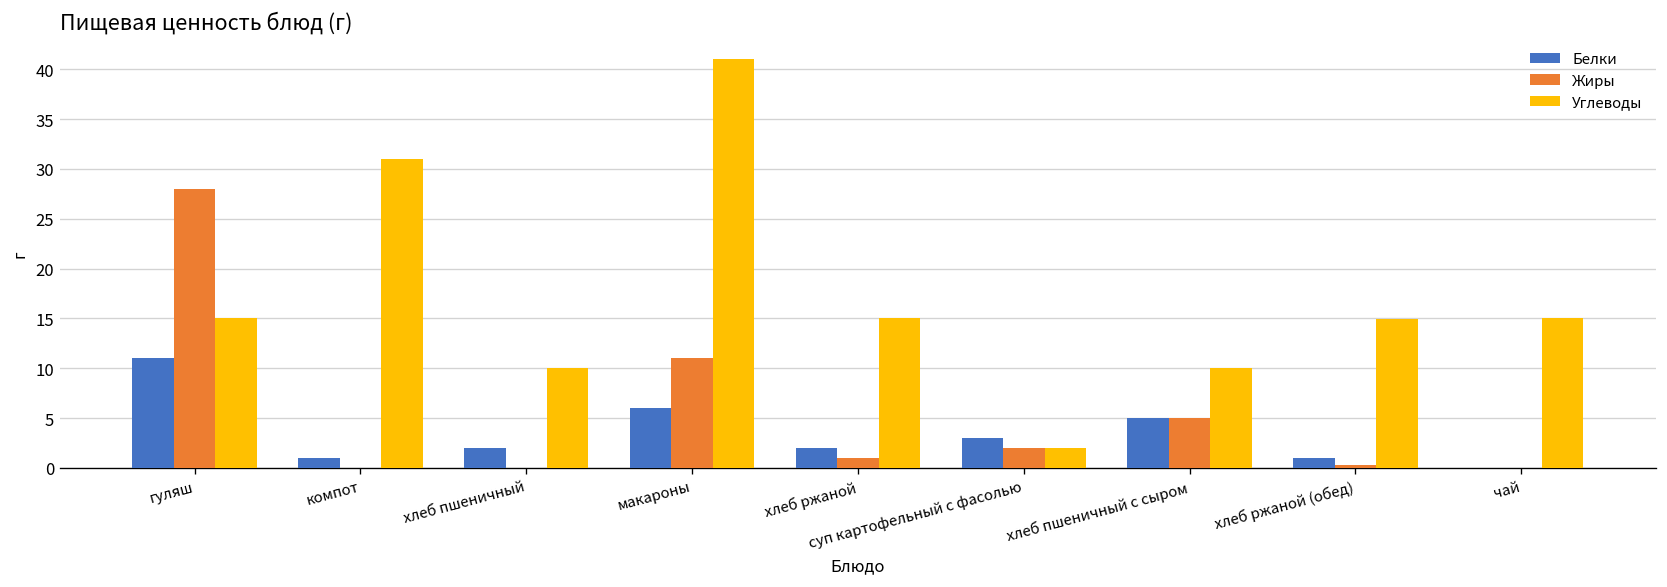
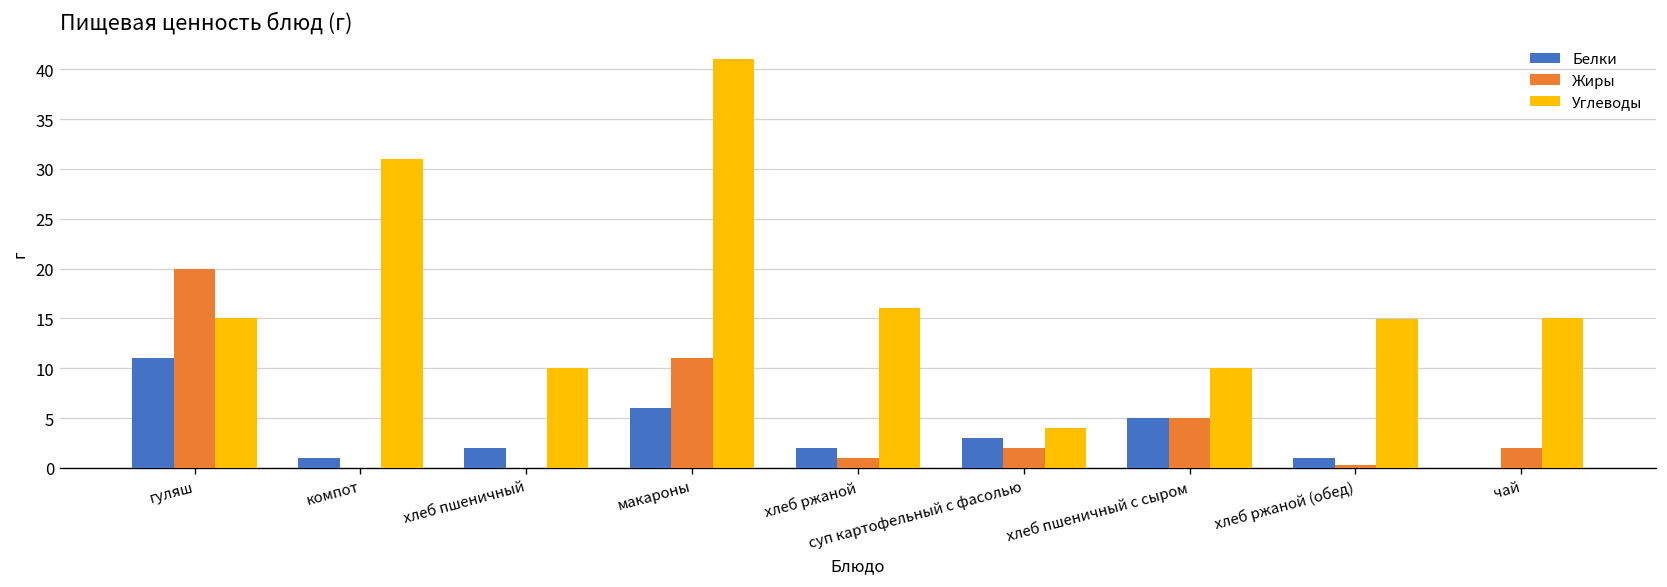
  {
    "Белки": {
      "гуляш": 11,
      "компот": 1,
      "хлеб пшеничный": 2,
      "макароны": 6,
      "хлеб ржаной": 2,
      "суп картофельный с фасолью": 3,
      "хлеб пшеничный с сыром": 5,
      "хлеб ржаной (обед)": 1,
      "чай": 0
    },
    "Жиры": {
-     "гуляш": 28,
+     "гуляш": 20,
      "компот": 0,
      "хлеб пшеничный": 0,
      "макароны": 11,
      "хлеб ржаной": 1,
      "суп картофельный с фасолью": 2,
      "хлеб пшеничный с сыром": 5,
-     "чай": 0
+     "чай": 2
    },
    "Углеводы": {
      "гуляш": 15,
      "компот": 31,
      "хлеб пшеничный": 10,
      "макароны": 41,
-     "хлеб ржаной": 15,
-     "суп картофельный с фасолью": 2,
+     "хлеб ржаной": 16,
+     "суп картофельный с фасолью": 4,
      "хлеб пшеничный с сыром": 10,
      "хлеб ржаной (обед)": 15,
      "чай": 15
    }
  }
